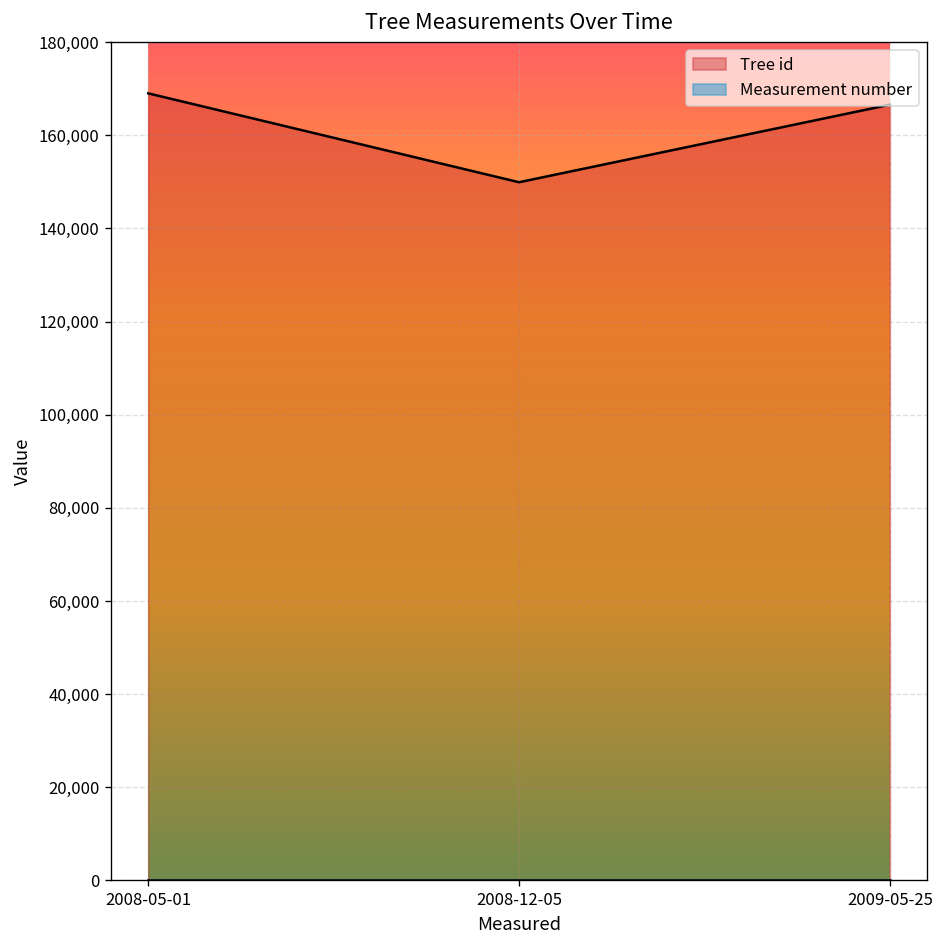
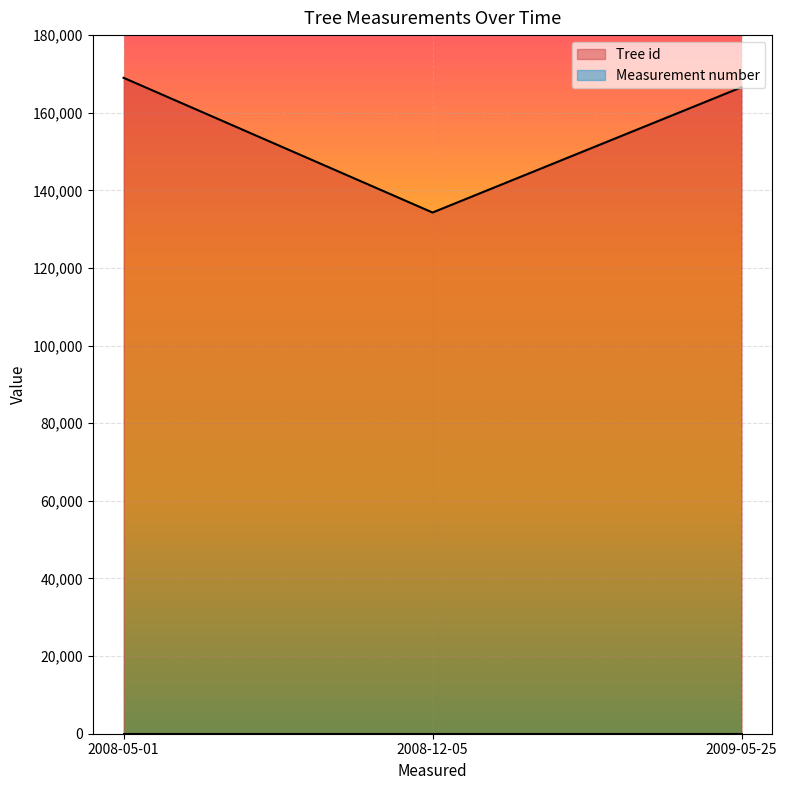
  {
    "Tree id": {
      "2008-05-01": "169,000",
-     "2008-12-05": "150,000"
+     "2008-12-05": "134,000"
    },
    "Measurement number": {
      "2008-05-01": "0",
      "2008-12-05": "0",
      "2009-05-25": "0"
    }
  }
